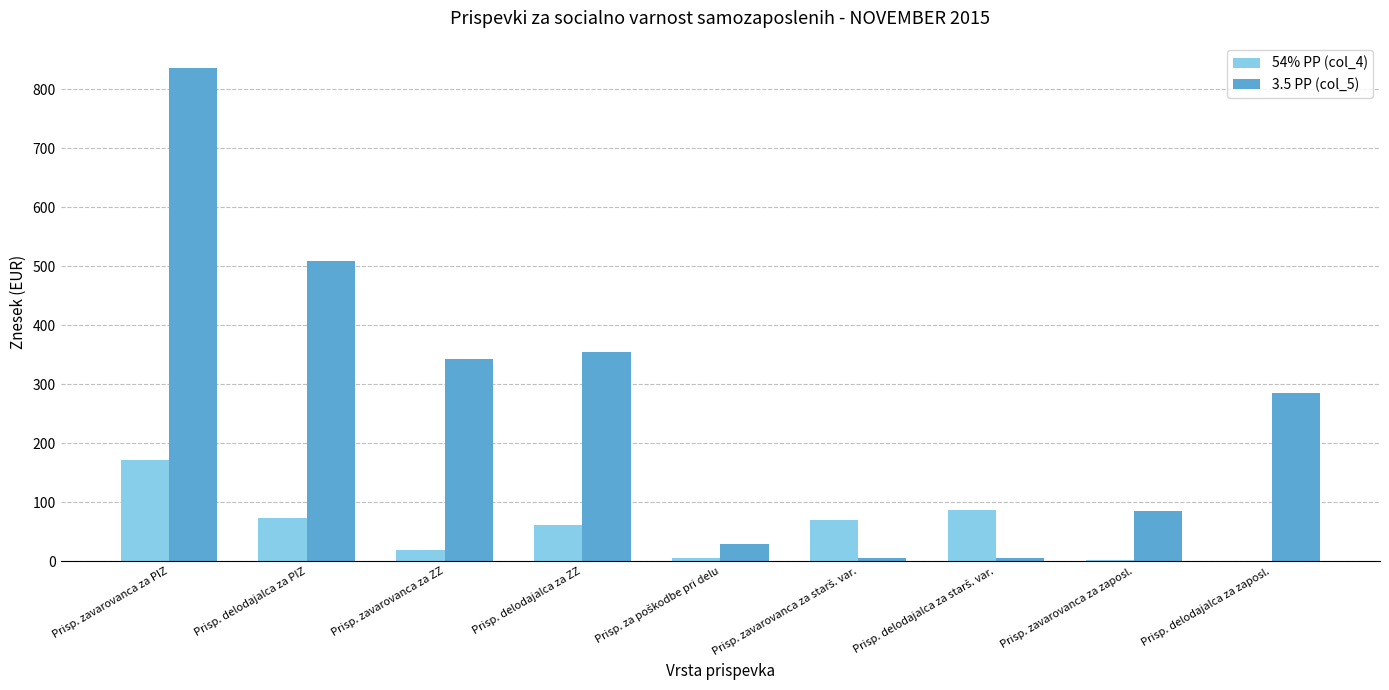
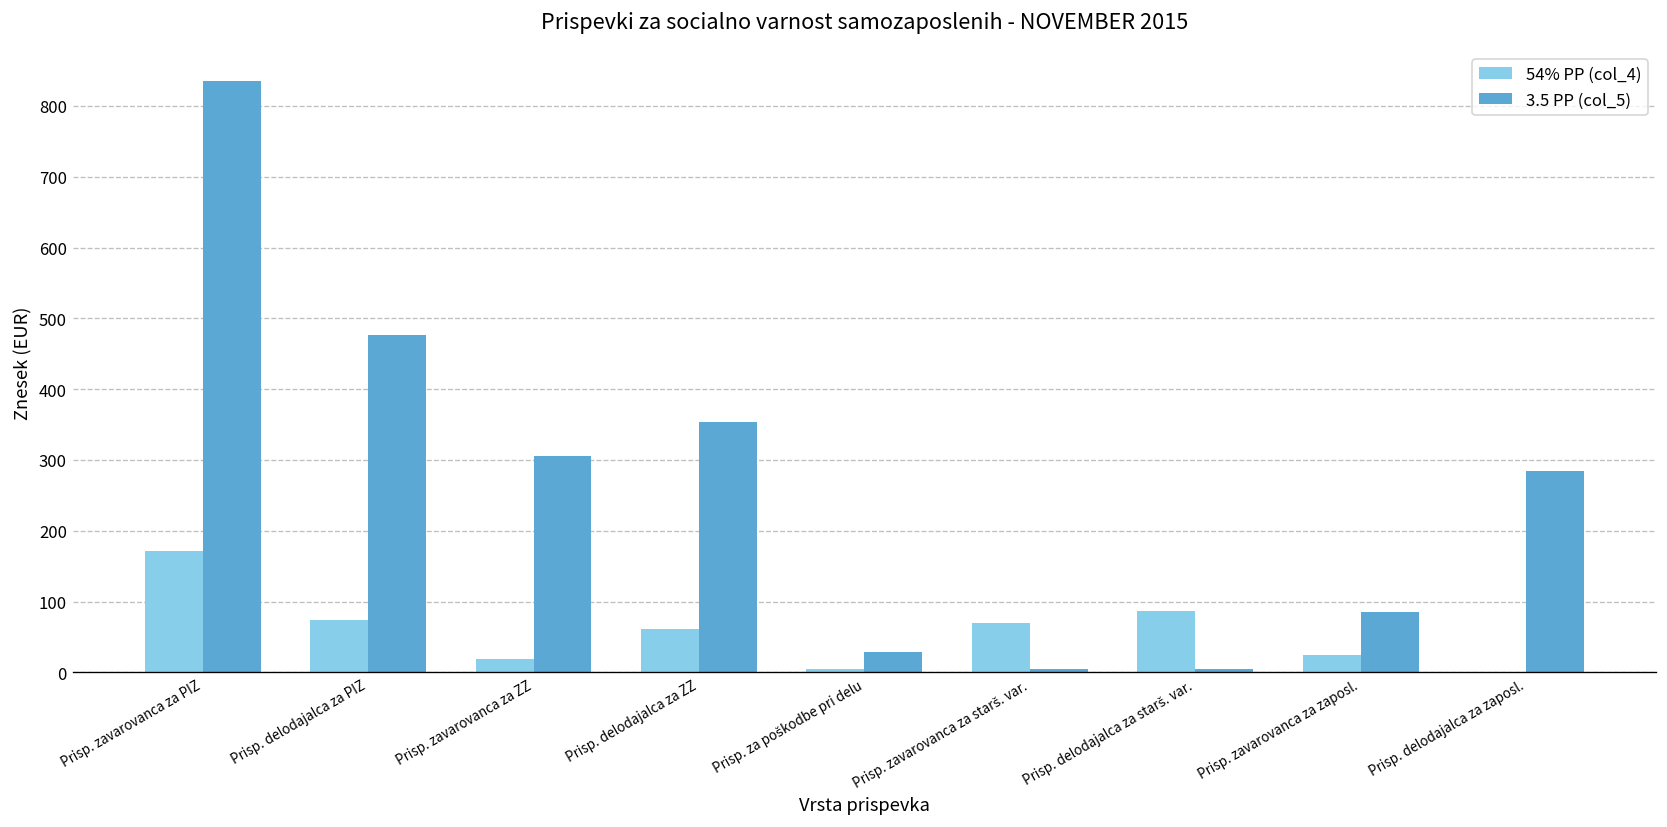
  {
    "54% PP (col_4)": {
      "Prisp. zavarovanca za PIZ": 170,
      "Prisp. delodajalca za PIZ": 70,
      "Prisp. zavarovanca za ZZ": 20,
      "Prisp. delodajalca za ZZ": 60,
      "Prisp. za poškodbe pri delu": 0,
      "Prisp. zavarovanca za starš. var.": 70,
      "Prisp. delodajalca za starš. var.": 90,
-     "Prisp. zavarovanca za zaposl.": 0
+     "Prisp. zavarovanca za zaposl.": 20
    },
    "3.5 PP (col_5)": {
      "Prisp. zavarovanca za PIZ": 840,
-     "Prisp. delodajalca za PIZ": 510,
-     "Prisp. zavarovanca za ZZ": 340,
+     "Prisp. delodajalca za PIZ": 480,
+     "Prisp. zavarovanca za ZZ": 310,
      "Prisp. delodajalca za ZZ": 350,
      "Prisp. za poškodbe pri delu": 30,
      "Prisp. zavarovanca za starš. var.": 10,
      "Prisp. delodajalca za starš. var.": 10,
      "Prisp. zavarovanca za zaposl.": 90,
      "Prisp. delodajalca za zaposl.": 290
    }
  }
